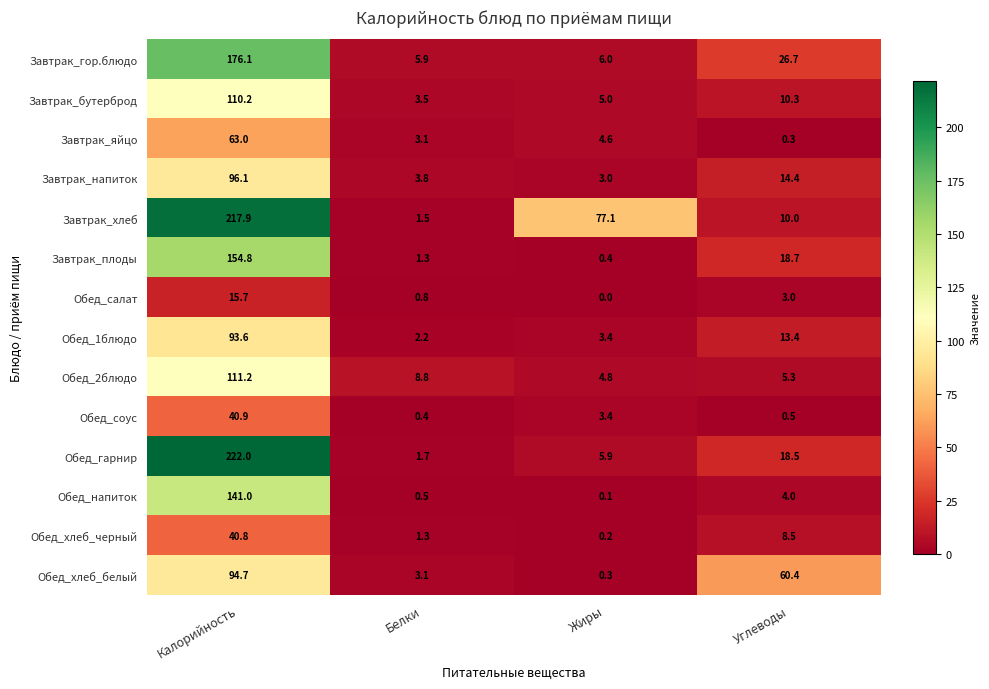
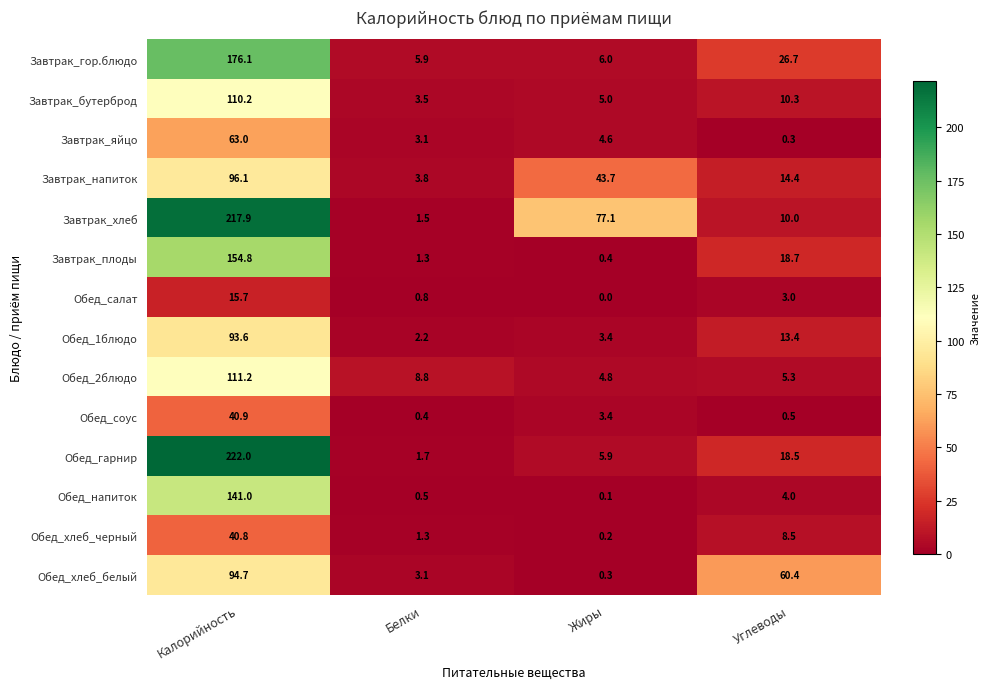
  {
    "Завтрак_гор.блюдо": {
      "Калорийность": 176.1,
      "Белки": 5.9,
      "Жиры": 6.0,
      "Углеводы": 26.7
    },
    "Завтрак_бутерброд": {
      "Калорийность": 110.2,
      "Белки": 3.5,
      "Жиры": 5.0,
      "Углеводы": 10.3
    },
    "Завтрак_яйцо": {
      "Калорийность": 63.0,
      "Белки": 3.1,
      "Жиры": 4.6,
      "Углеводы": 0.3
    },
    "Завтрак_напиток": {
      "Калорийность": 96.1,
      "Белки": 3.8,
-     "Жиры": 3.0,
+     "Жиры": 43.7,
      "Углеводы": 14.4
    },
    "Завтрак_хлеб": {
      "Калорийность": 217.9,
      "Белки": 1.5,
      "Жиры": 77.1,
      "Углеводы": 10.0
    },
    "Завтрак_плоды": {
      "Калорийность": 154.8,
      "Белки": 1.3,
      "Жиры": 0.4,
      "Углеводы": 18.7
    },
    "Обед_салат": {
      "Калорийность": 15.7,
      "Белки": 0.8,
      "Жиры": 0.0,
      "Углеводы": 3.0
    },
    "Обед_1блюдо": {
      "Калорийность": 93.6,
      "Белки": 2.2,
      "Жиры": 3.4,
      "Углеводы": 13.4
    },
    "Обед_2блюдо": {
      "Калорийность": 111.2,
      "Белки": 8.8,
      "Жиры": 4.8,
      "Углеводы": 5.3
    },
    "Обед_соус": {
      "Калорийность": 40.9,
      "Белки": 0.4,
      "Жиры": 3.4,
      "Углеводы": 0.5
    },
    "Обед_гарнир": {
      "Калорийность": 222.0,
      "Белки": 1.7,
      "Жиры": 5.9,
      "Углеводы": 18.5
    },
    "Обед_напиток": {
      "Калорийность": 141.0,
      "Белки": 0.5,
      "Жиры": 0.1,
      "Углеводы": 4.0
    },
    "Обед_хлеб_черный": {
      "Калорийность": 40.8,
      "Белки": 1.3,
      "Жиры": 0.2,
      "Углеводы": 8.5
    },
    "Обед_хлеб_белый": {
      "Калорийность": 94.7,
      "Белки": 3.1,
      "Жиры": 0.3,
      "Углеводы": 60.4
    }
  }
